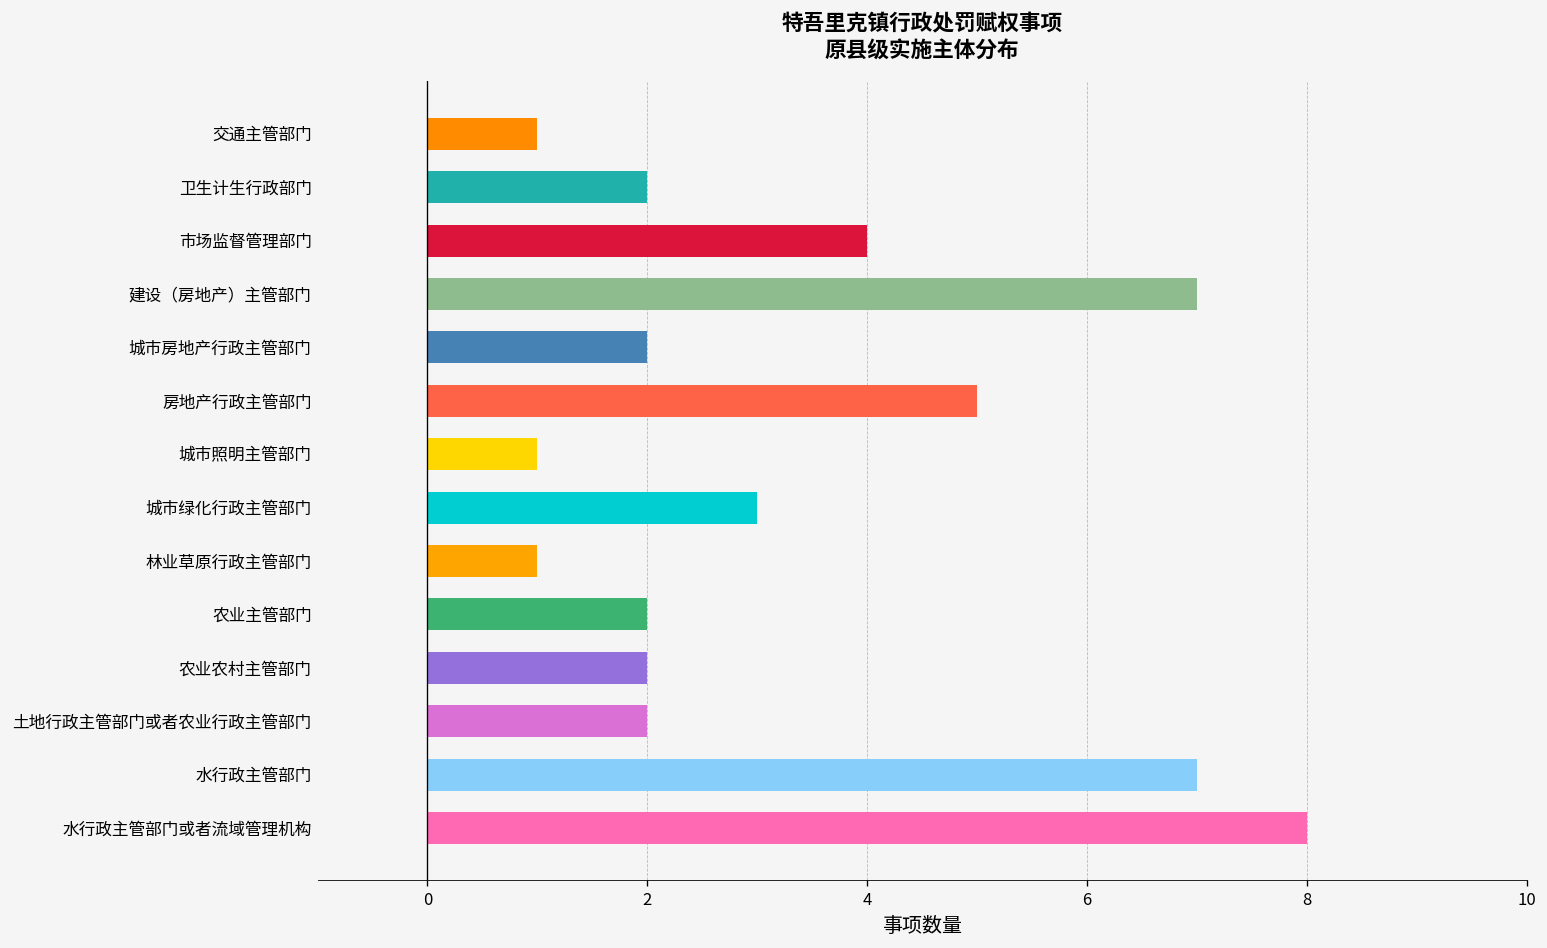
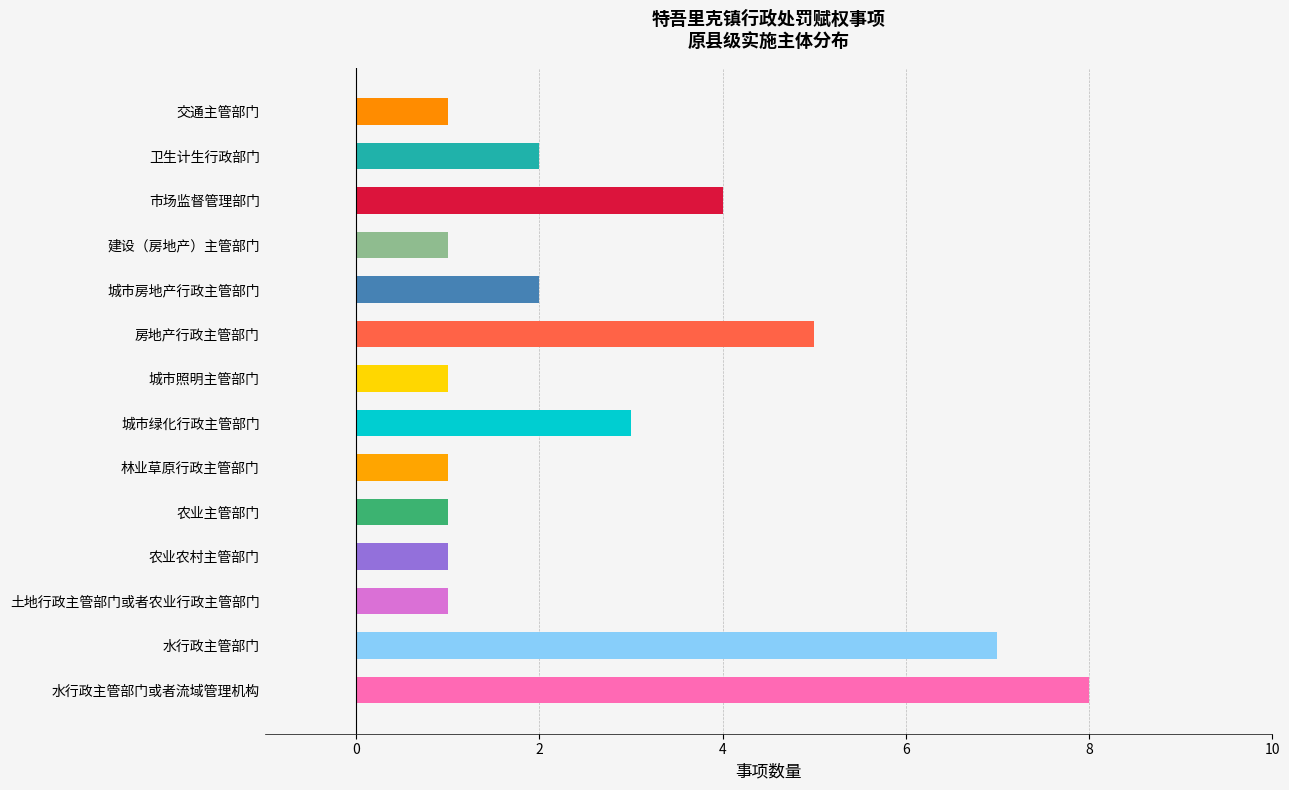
  {
    "交通主管部门": 1,
    "卫生计生行政部门": 2,
    "市场监督管理部门": 4,
-   "建设（房地产）主管部门": 7,
+   "建设（房地产）主管部门": 1,
    "城市房地产行政主管部门": 2,
    "房地产行政主管部门": 5,
    "城市照明主管部门": 1,
    "城市绿化行政主管部门": 3,
    "林业草原行政主管部门": 1,
-   "农业主管部门": 2,
-   "农业农村主管部门": 2,
-   "土地行政主管部门或者农业行政主管部门": 2,
+   "农业主管部门": 1,
+   "农业农村主管部门": 1,
+   "土地行政主管部门或者农业行政主管部门": 1,
    "水行政主管部门": 7,
    "水行政主管部门或者流域管理机构": 8
  }
